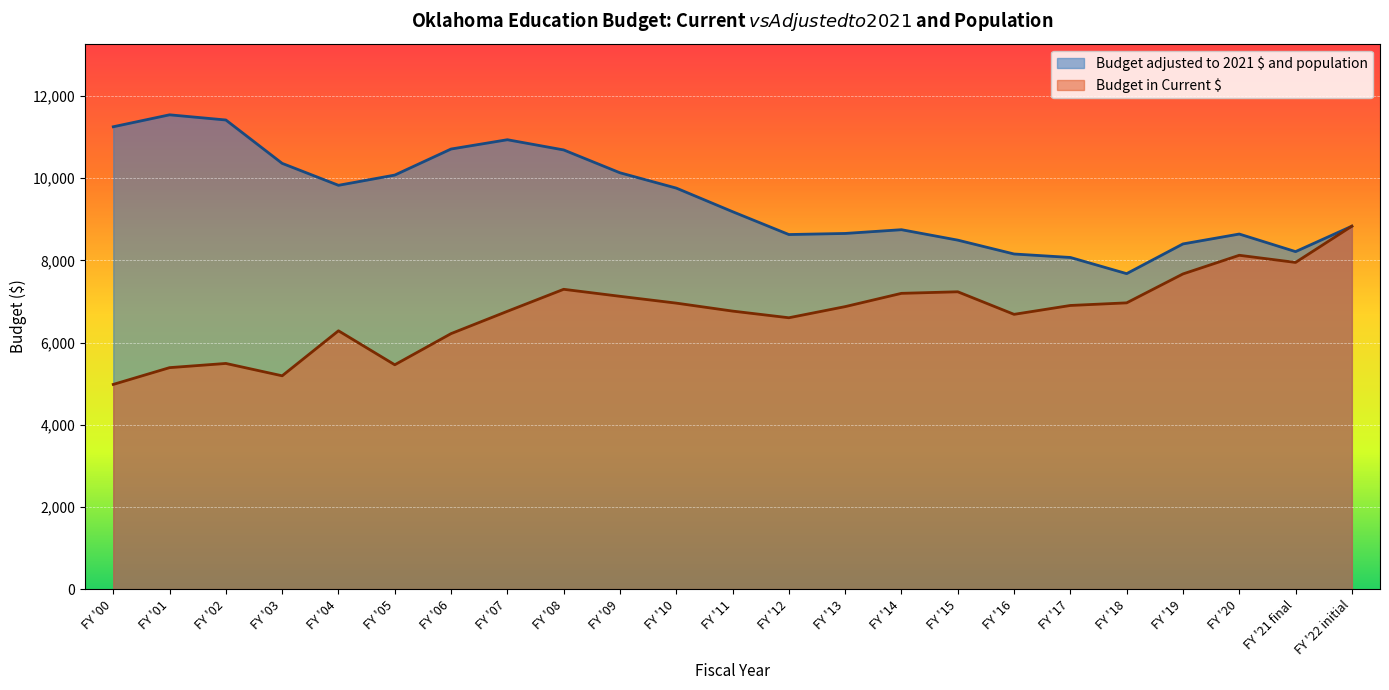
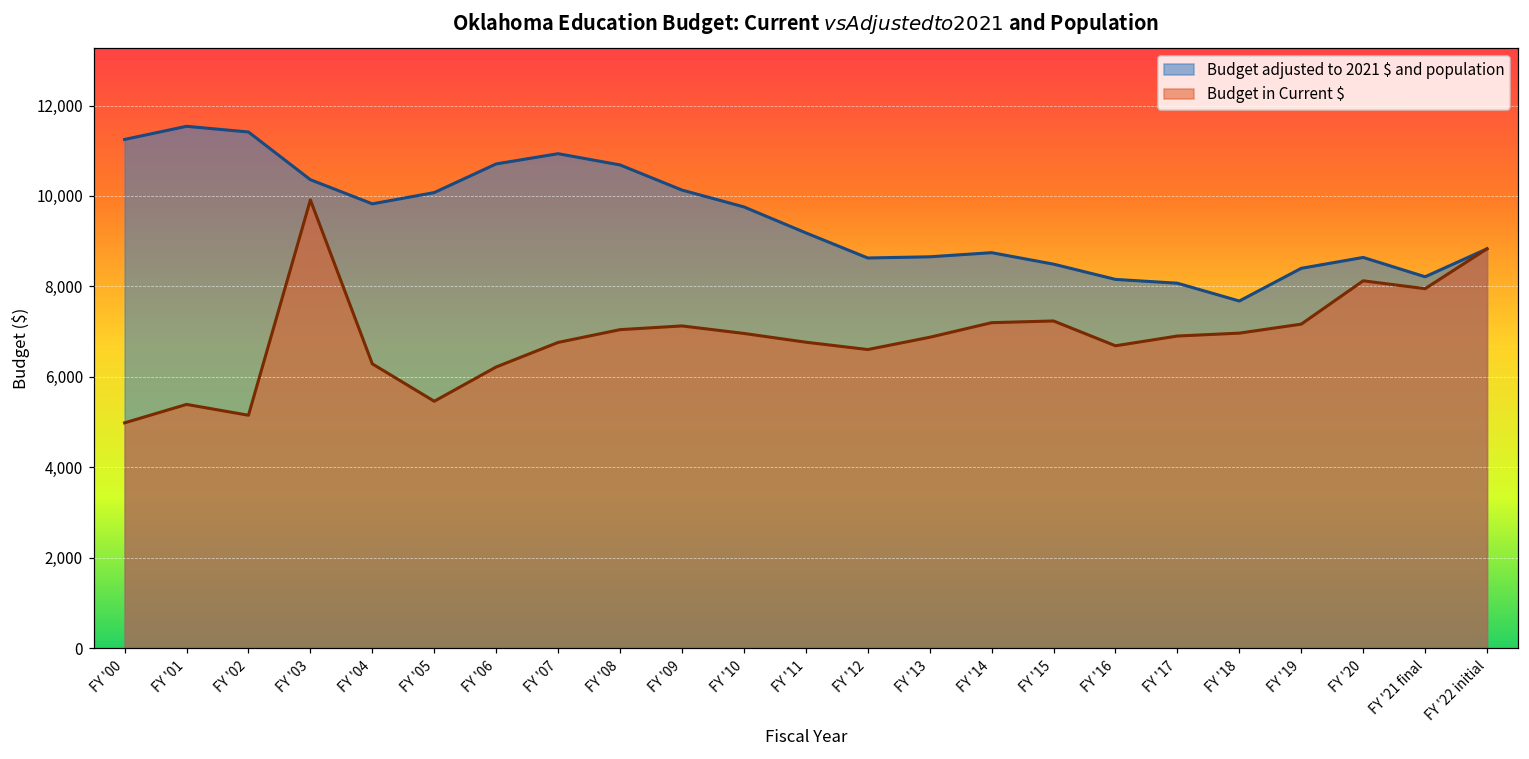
  {
    "Budget adjusted to 2021 $ and population": {
      "FY '00": "11,300",
      "FY '01": "11,500",
      "FY '02": "11,400",
      "FY '03": "10,400",
      "FY '04": "9,800",
      "FY '05": "10,100",
      "FY '06": "10,700",
      "FY '07": "10,900",
      "FY '08": "10,700",
      "FY '09": "10,100",
      "FY '10": "9,800",
      "FY '11": "9,200",
      "FY '12": "8,600",
      "FY '13": "8,700",
      "FY '14": "8,700",
      "FY '15": "8,500",
      "FY '16": "8,200",
      "FY '17": "8,100",
      "FY '18": "7,700",
      "FY '19": "8,400",
      "FY '20": "8,600",
      "FY '21 final": "8,200"
    },
    "Budget in Current $": {
      "FY '00": "5,000",
      "FY '01": "5,400",
-     "FY '02": "5,500",
-     "FY '03": "5,200",
+     "FY '02": "5,100",
+     "FY '03": "9,900",
      "FY '04": "6,300",
      "FY '05": "5,500",
      "FY '06": "6,200",
      "FY '07": "6,800",
-     "FY '08": "7,300",
+     "FY '08": "7,000",
      "FY '09": "7,100",
      "FY '10": "7,000",
      "FY '11": "6,800",
      "FY '12": "6,600",
      "FY '13": "6,900",
      "FY '14": "7,200",
      "FY '15": "7,200",
      "FY '16": "6,700",
      "FY '17": "6,900",
      "FY '18": "7,000",
-     "FY '19": "7,700",
+     "FY '19": "7,200",
      "FY '20": "8,100",
      "FY '21 final": "7,900"
    }
  }
